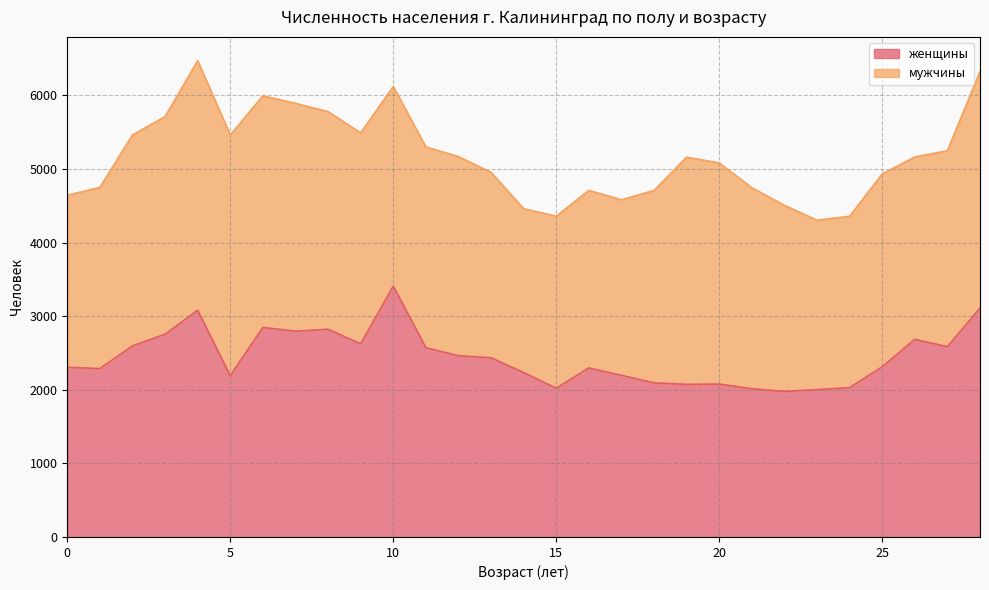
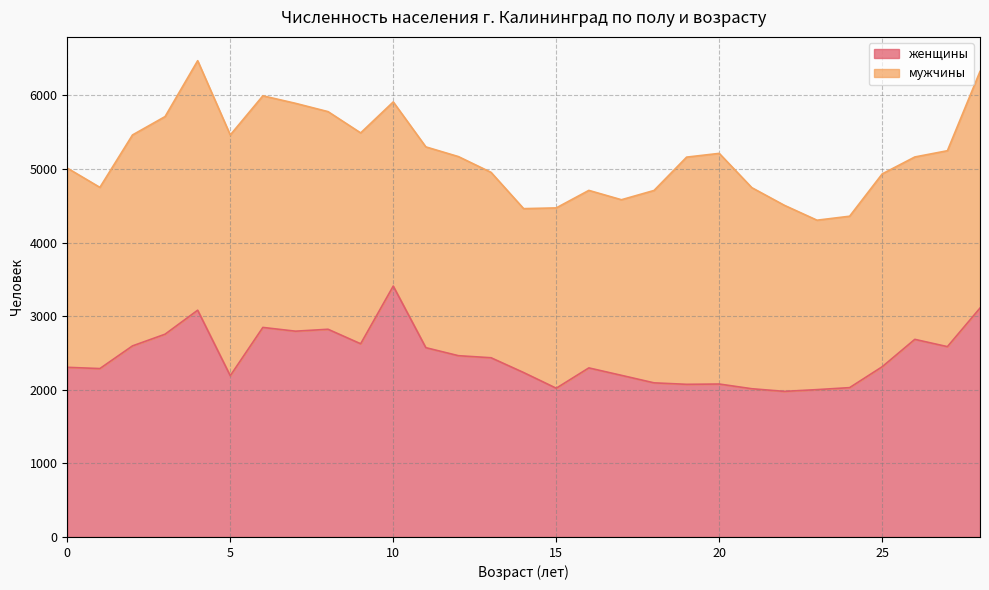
  {
    "женщины": {
      "0": 2300,
      "5": 2200,
      "10": 3400,
      "15": 2000,
      "20": 2100,
      "25": 2300
    },
    "мужчины": {
-     "0": 2300,
+     "0": 2700,
      "5": 3300,
-     "10": 2700,
-     "15": 2300,
-     "20": 3000,
+     "10": 2500,
+     "15": 2500,
+     "20": 3100,
      "25": 2600
    }
  }
